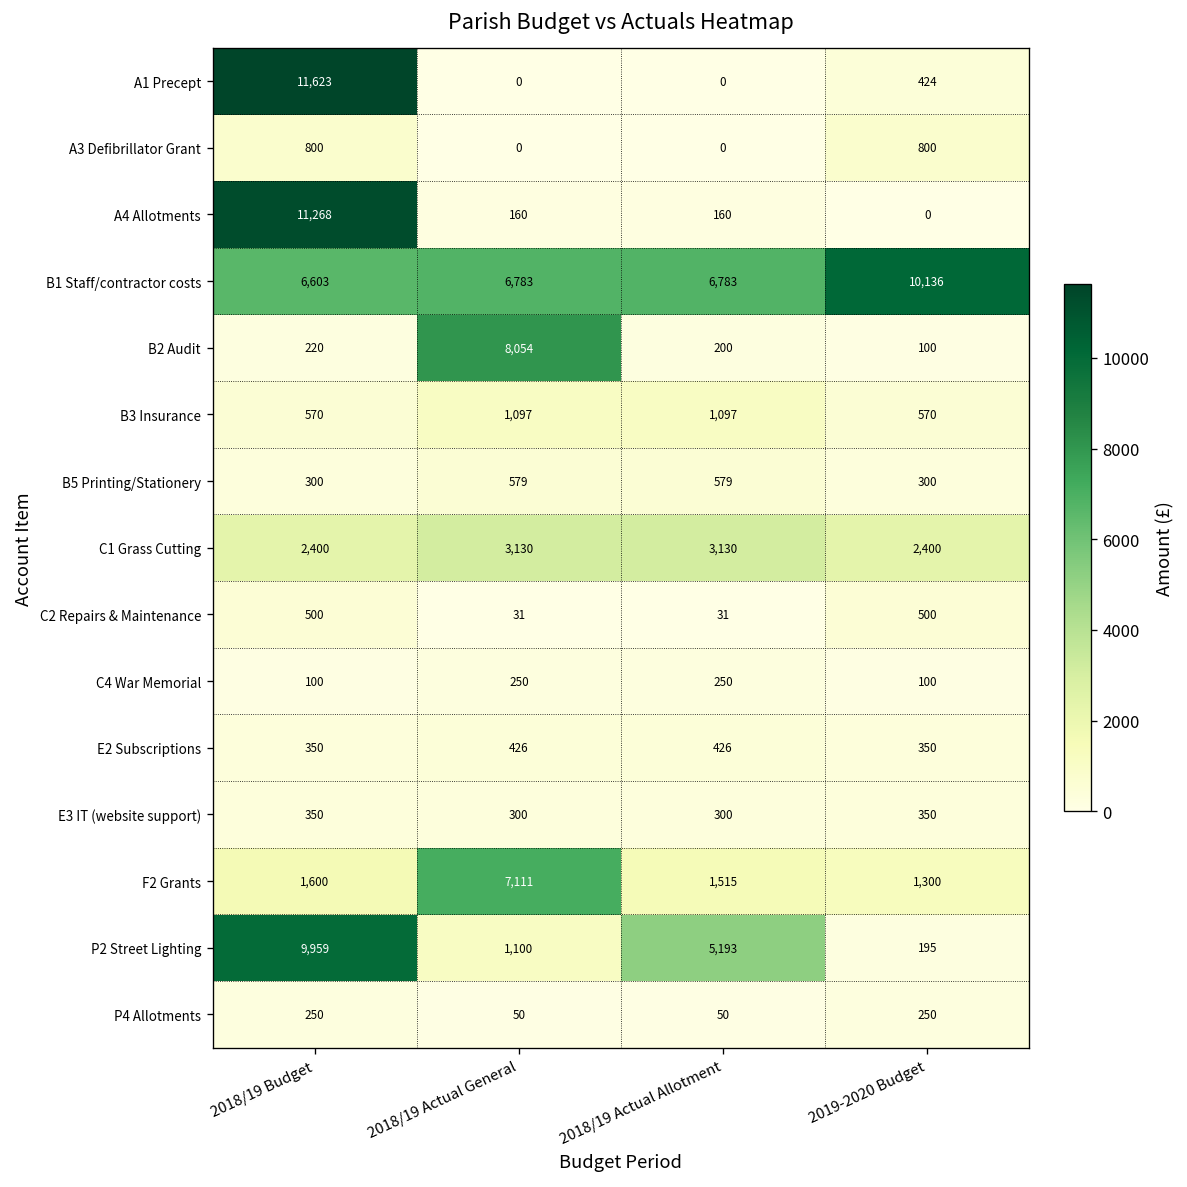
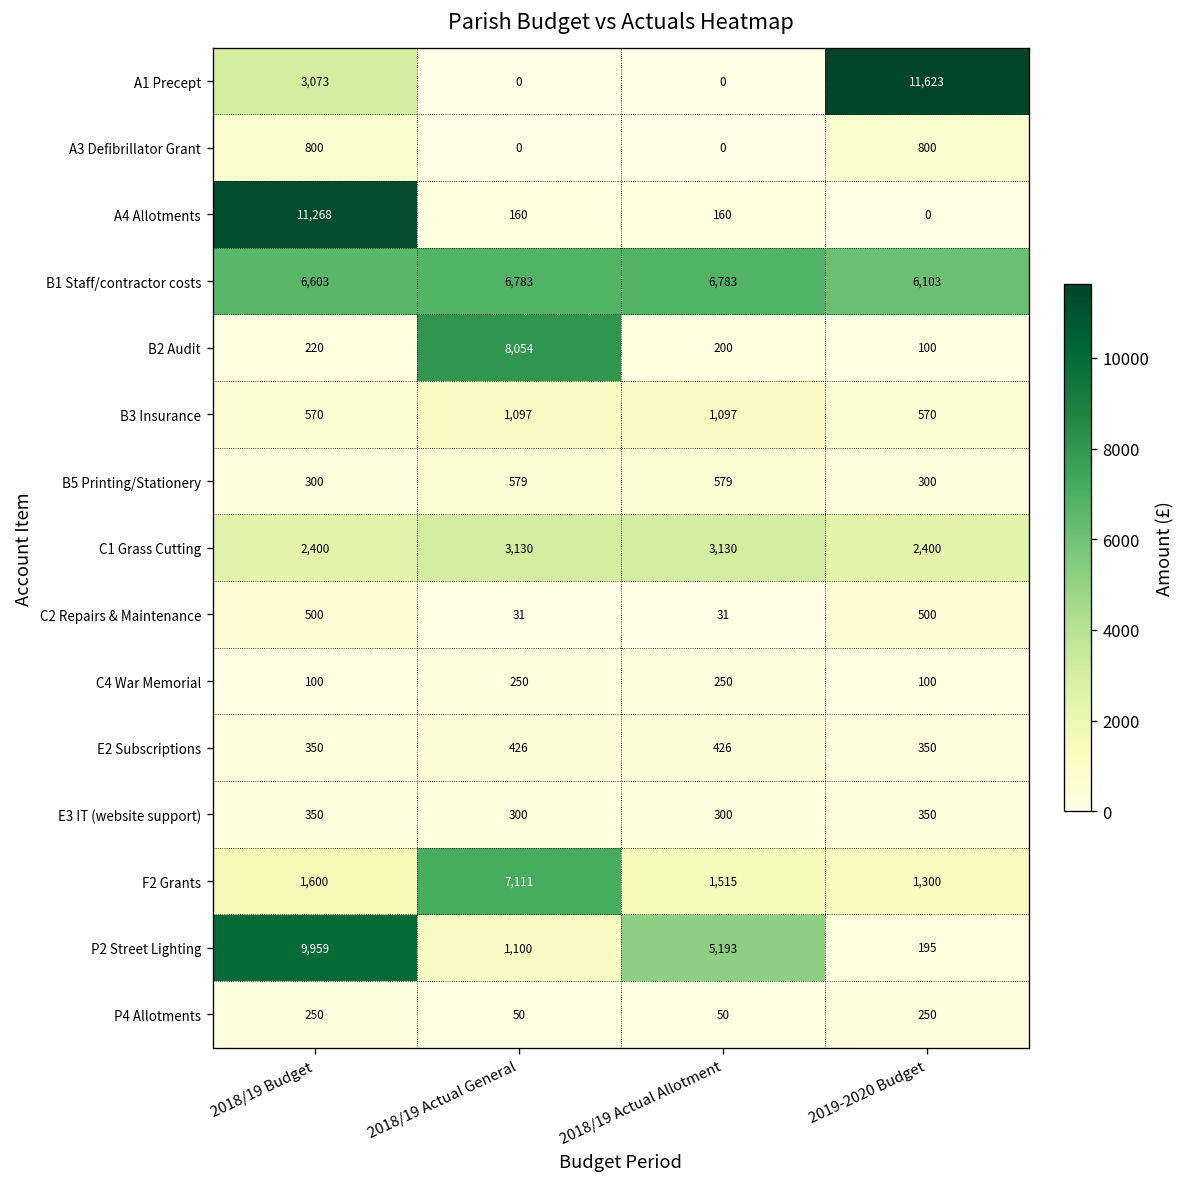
  {
    "A1 Precept": {
-     "2018/19 Budget": "11,623",
+     "2018/19 Budget": "3,073",
      "2018/19 Actual General": "0",
      "2018/19 Actual Allotment": "0",
-     "2019-2020 Budget": "424"
+     "2019-2020 Budget": "11,623"
    },
    "A3 Defibrillator Grant": {
      "2018/19 Budget": "800",
      "2018/19 Actual General": "0",
      "2018/19 Actual Allotment": "0",
      "2019-2020 Budget": "800"
    },
    "A4 Allotments": {
      "2018/19 Budget": "11,268",
      "2018/19 Actual General": "160",
      "2018/19 Actual Allotment": "160",
      "2019-2020 Budget": "0"
    },
    "B1 Staff/contractor costs": {
      "2018/19 Budget": "6,603",
      "2018/19 Actual General": "6,783",
      "2018/19 Actual Allotment": "6,783",
-     "2019-2020 Budget": "10,136"
+     "2019-2020 Budget": "6,103"
    },
    "B2 Audit": {
      "2018/19 Budget": "220",
      "2018/19 Actual General": "8,054",
      "2018/19 Actual Allotment": "200",
      "2019-2020 Budget": "100"
    },
    "B3 Insurance": {
      "2018/19 Budget": "570",
      "2018/19 Actual General": "1,097",
      "2018/19 Actual Allotment": "1,097",
      "2019-2020 Budget": "570"
    },
    "B5 Printing/Stationery": {
      "2018/19 Budget": "300",
      "2018/19 Actual General": "579",
      "2018/19 Actual Allotment": "579",
      "2019-2020 Budget": "300"
    },
    "C1 Grass Cutting": {
      "2018/19 Budget": "2,400",
      "2018/19 Actual General": "3,130",
      "2018/19 Actual Allotment": "3,130",
      "2019-2020 Budget": "2,400"
    },
    "C2 Repairs & Maintenance": {
      "2018/19 Budget": "500",
      "2018/19 Actual General": "31",
      "2018/19 Actual Allotment": "31",
      "2019-2020 Budget": "500"
    },
    "C4 War Memorial": {
      "2018/19 Budget": "100",
      "2018/19 Actual General": "250",
      "2018/19 Actual Allotment": "250",
      "2019-2020 Budget": "100"
    },
    "E2 Subscriptions": {
      "2018/19 Budget": "350",
      "2018/19 Actual General": "426",
      "2018/19 Actual Allotment": "426",
      "2019-2020 Budget": "350"
    },
    "E3 IT (website support)": {
      "2018/19 Budget": "350",
      "2018/19 Actual General": "300",
      "2018/19 Actual Allotment": "300",
      "2019-2020 Budget": "350"
    },
    "F2 Grants": {
      "2018/19 Budget": "1,600",
      "2018/19 Actual General": "7,111",
      "2018/19 Actual Allotment": "1,515",
      "2019-2020 Budget": "1,300"
    },
    "P2 Street Lighting": {
      "2018/19 Budget": "9,959",
      "2018/19 Actual General": "1,100",
      "2018/19 Actual Allotment": "5,193",
      "2019-2020 Budget": "195"
    },
    "P4 Allotments": {
      "2018/19 Budget": "250",
      "2018/19 Actual General": "50",
      "2018/19 Actual Allotment": "50",
      "2019-2020 Budget": "250"
    }
  }
